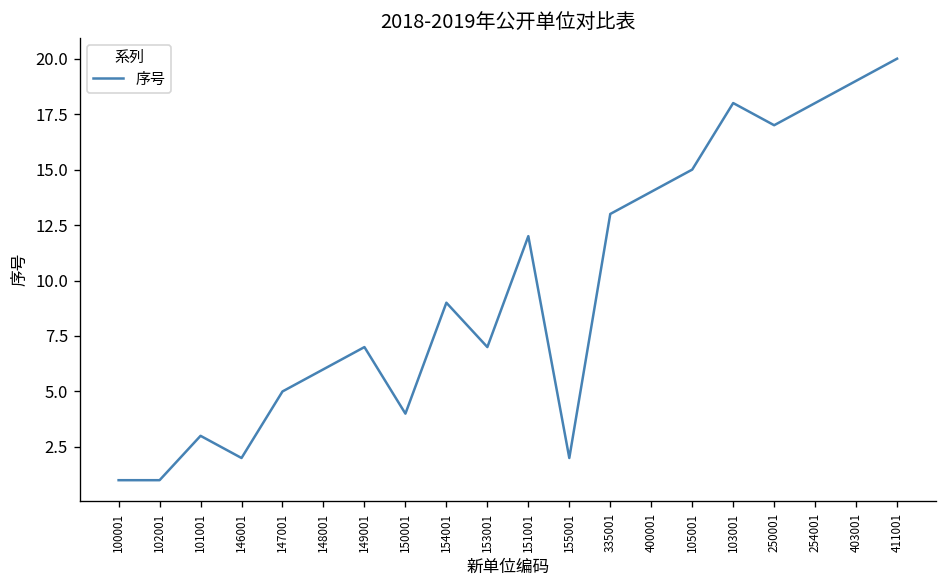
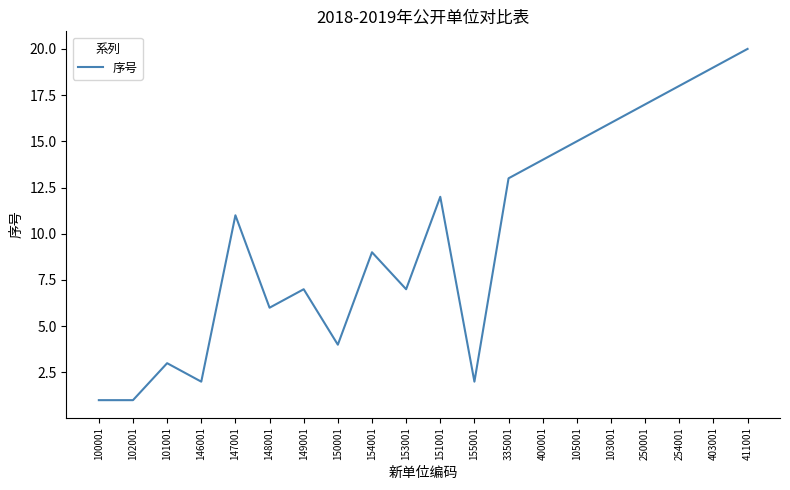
  {
    "100001": 1,
    "102001": 1,
    "101001": 3,
    "146001": 2,
-   "147001": 5,
+   "147001": 11,
    "148001": 6,
    "149001": 7,
    "150001": 4,
    "154001": 9,
    "153001": 7,
    "151001": 12,
    "155001": 2,
    "335001": 13,
    "400001": 14,
    "105001": 15,
-   "103001": 18,
+   "103001": 16,
    "250001": 17,
    "254001": 18,
    "403001": 19,
    "411001": 20
  }
